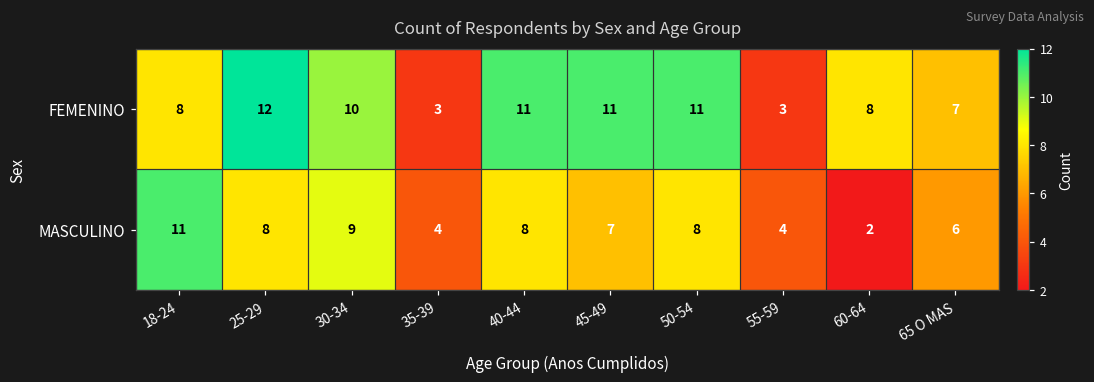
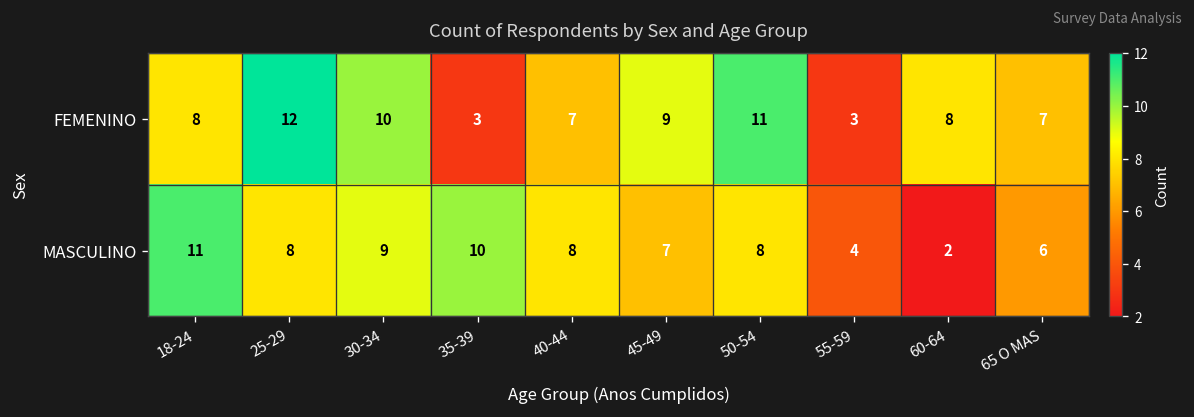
  {
    "FEMENINO": {
      "18-24": 8,
      "25-29": 12,
      "30-34": 10,
      "35-39": 3,
-     "40-44": 11,
-     "45-49": 11,
+     "40-44": 7,
+     "45-49": 9,
      "50-54": 11,
      "55-59": 3,
      "60-64": 8,
      "65 O MAS": 7
    },
    "MASCULINO": {
      "18-24": 11,
      "25-29": 8,
      "30-34": 9,
-     "35-39": 4,
+     "35-39": 10,
      "40-44": 8,
      "45-49": 7,
      "50-54": 8,
      "55-59": 4,
      "60-64": 2,
      "65 O MAS": 6
    }
  }
